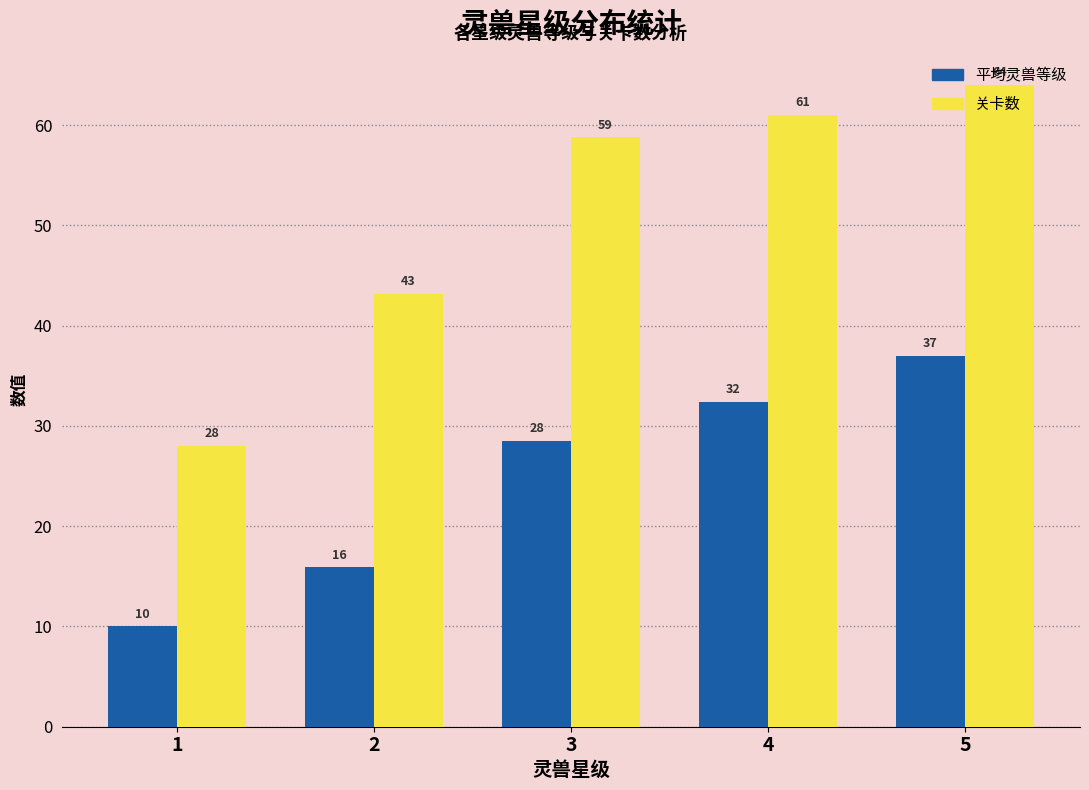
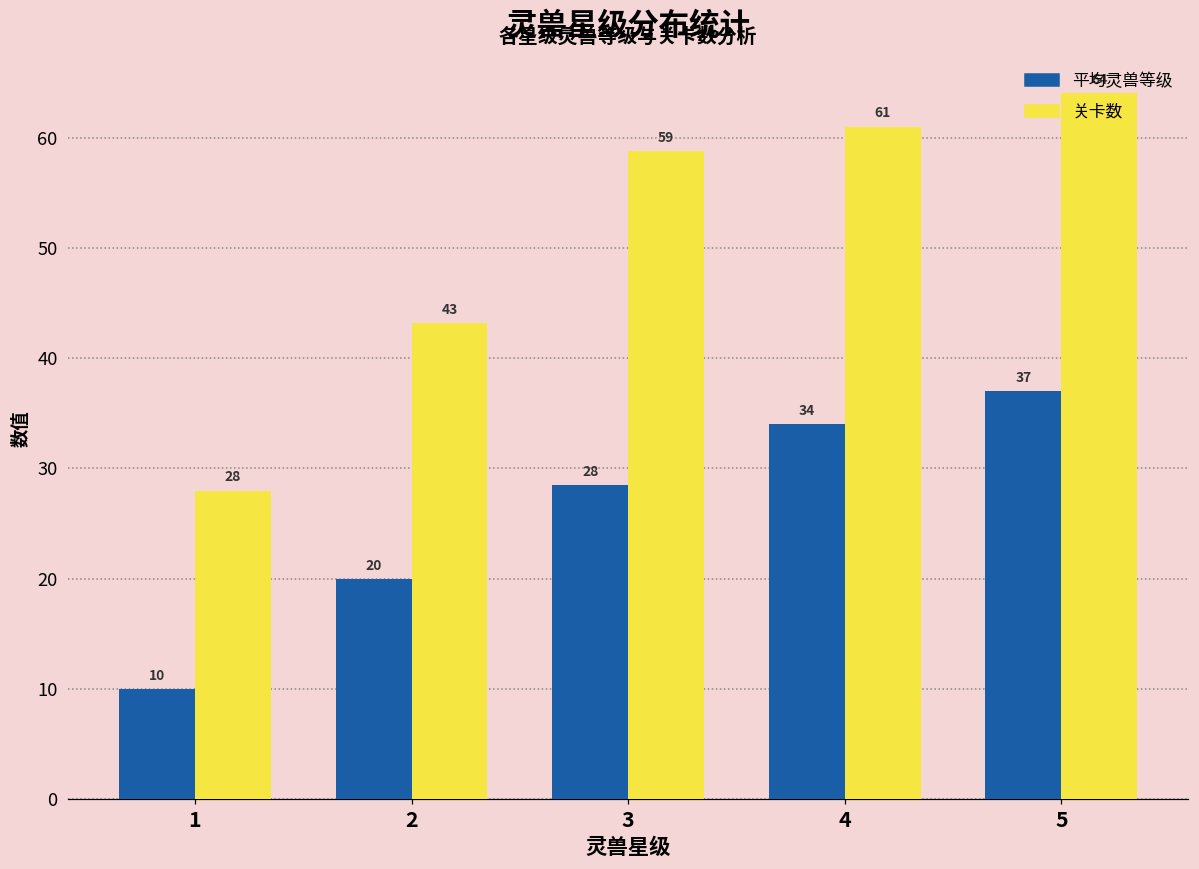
  {
    "平均灵兽等级": {
      "1": 10,
-     "2": 16,
+     "2": 20,
      "3": 28,
-     "4": 32,
+     "4": 34,
      "5": 37
    },
    "关卡数": {
      "1": 28,
      "2": 43,
      "3": 59,
      "4": 61,
      "5": 64
    }
  }
